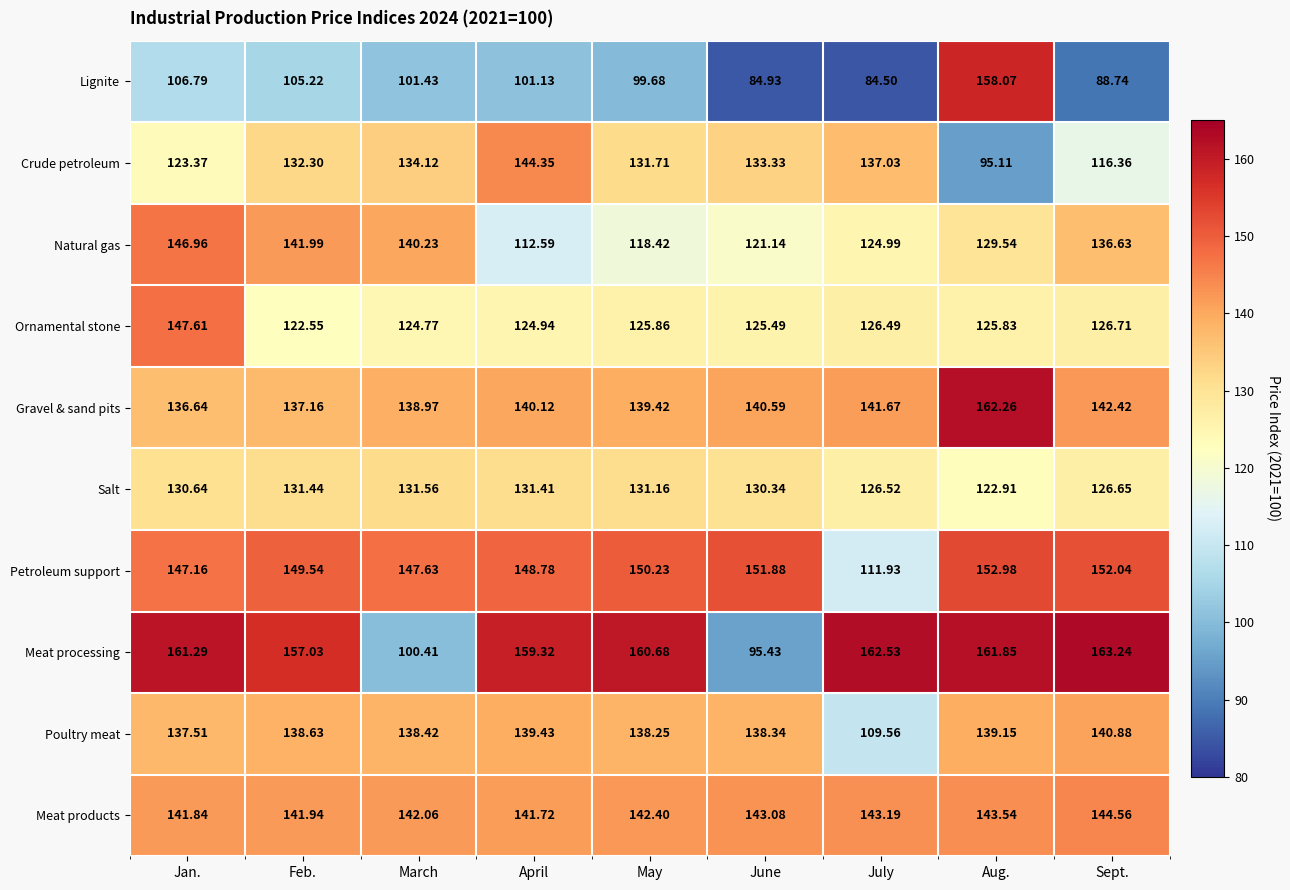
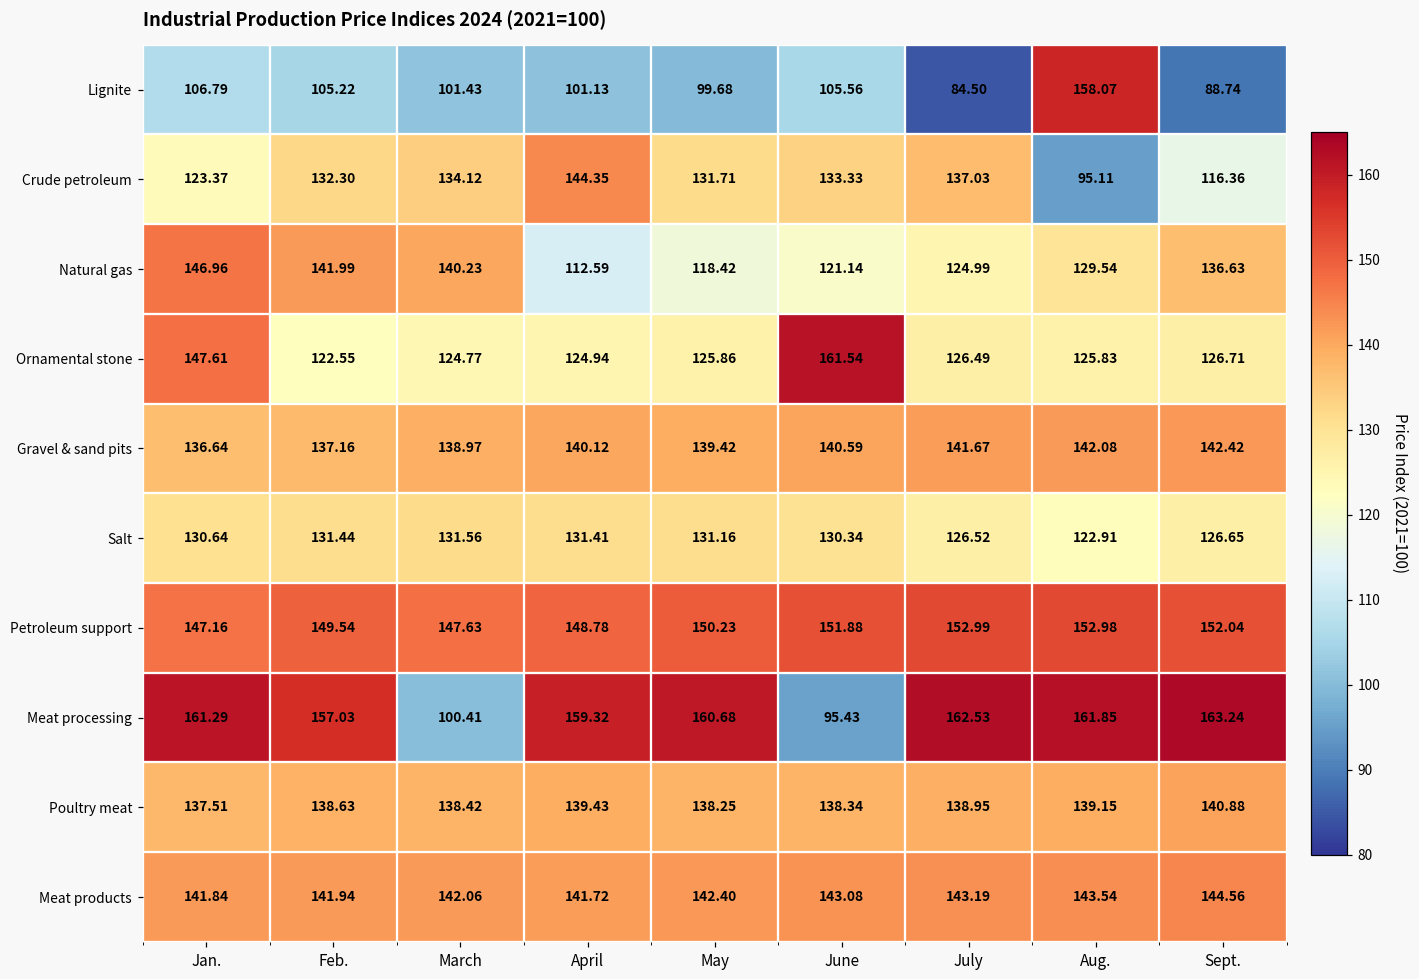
  {
    "Lignite": {
      "Jan.": 106.79,
      "Feb.": 105.22,
      "March": 101.43,
      "April": 101.13,
      "May": 99.68,
-     "June": 84.93,
+     "June": 105.56,
      "July": 84.50,
      "Aug.": 158.07,
      "Sept.": 88.74
    },
    "Crude petroleum": {
      "Jan.": 123.37,
      "Feb.": 132.30,
      "March": 134.12,
      "April": 144.35,
      "May": 131.71,
      "June": 133.33,
      "July": 137.03,
      "Aug.": 95.11,
      "Sept.": 116.36
    },
    "Natural gas": {
      "Jan.": 146.96,
      "Feb.": 141.99,
      "March": 140.23,
      "April": 112.59,
      "May": 118.42,
      "June": 121.14,
      "July": 124.99,
      "Aug.": 129.54,
      "Sept.": 136.63
    },
    "Ornamental stone": {
      "Jan.": 147.61,
      "Feb.": 122.55,
      "March": 124.77,
      "April": 124.94,
      "May": 125.86,
-     "June": 125.49,
+     "June": 161.54,
      "July": 126.49,
      "Aug.": 125.83,
      "Sept.": 126.71
    },
    "Gravel & sand pits": {
      "Jan.": 136.64,
      "Feb.": 137.16,
      "March": 138.97,
      "April": 140.12,
      "May": 139.42,
      "June": 140.59,
      "July": 141.67,
-     "Aug.": 162.26,
+     "Aug.": 142.08,
      "Sept.": 142.42
    },
    "Salt": {
      "Jan.": 130.64,
      "Feb.": 131.44,
      "March": 131.56,
      "April": 131.41,
      "May": 131.16,
      "June": 130.34,
      "July": 126.52,
      "Aug.": 122.91,
      "Sept.": 126.65
    },
    "Petroleum support": {
      "Jan.": 147.16,
      "Feb.": 149.54,
      "March": 147.63,
      "April": 148.78,
      "May": 150.23,
      "June": 151.88,
-     "July": 111.93,
+     "July": 152.99,
      "Aug.": 152.98,
      "Sept.": 152.04
    },
    "Meat processing": {
      "Jan.": 161.29,
      "Feb.": 157.03,
      "March": 100.41,
      "April": 159.32,
      "May": 160.68,
      "June": 95.43,
      "July": 162.53,
      "Aug.": 161.85,
      "Sept.": 163.24
    },
    "Poultry meat": {
      "Jan.": 137.51,
      "Feb.": 138.63,
      "March": 138.42,
      "April": 139.43,
      "May": 138.25,
      "June": 138.34,
-     "July": 109.56,
+     "July": 138.95,
      "Aug.": 139.15,
      "Sept.": 140.88
    },
    "Meat products": {
      "Jan.": 141.84,
      "Feb.": 141.94,
      "March": 142.06,
      "April": 141.72,
      "May": 142.40,
      "June": 143.08,
      "July": 143.19,
      "Aug.": 143.54,
      "Sept.": 144.56
    }
  }
